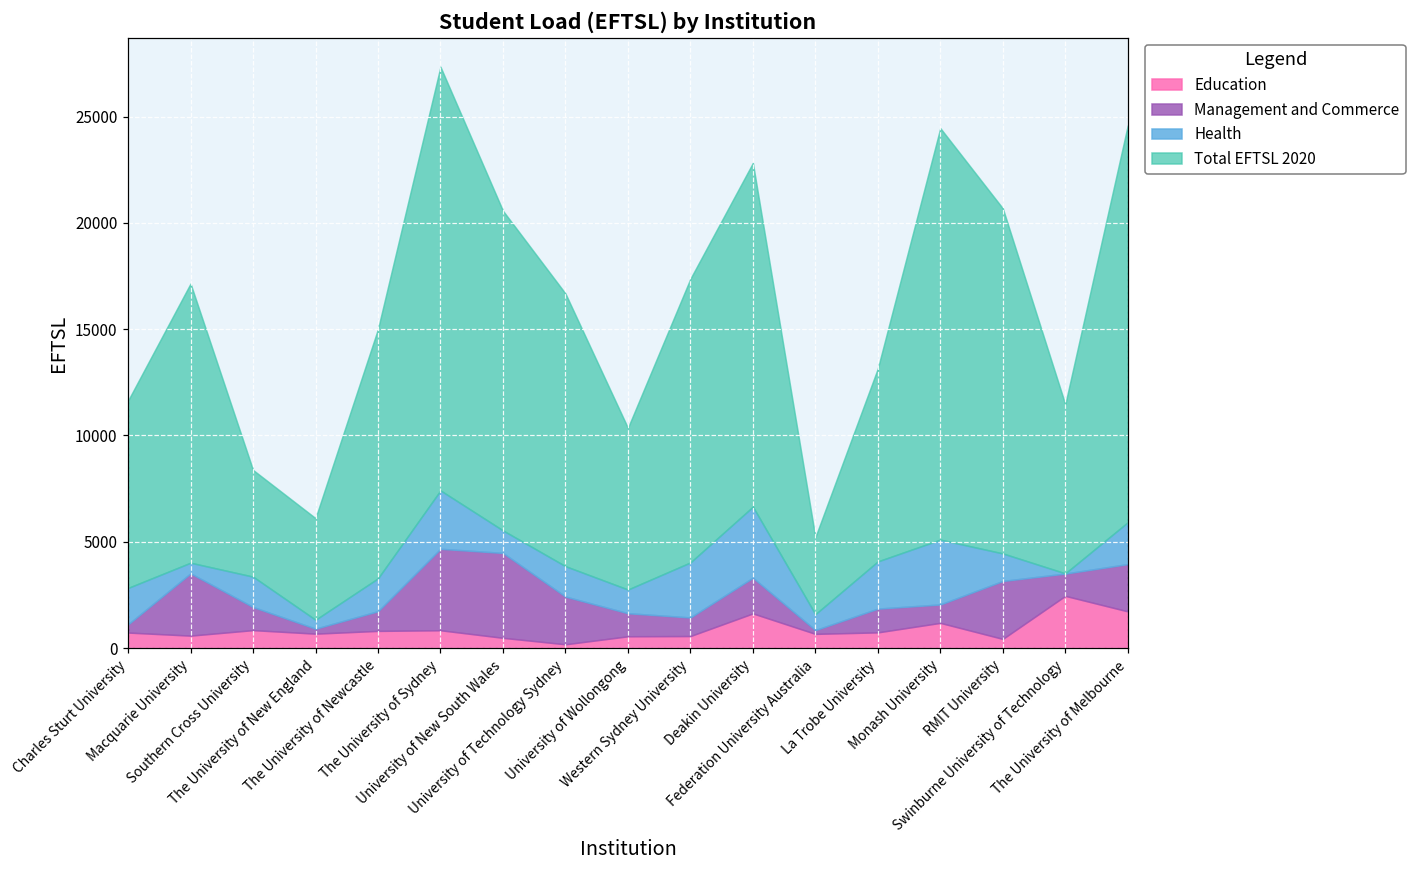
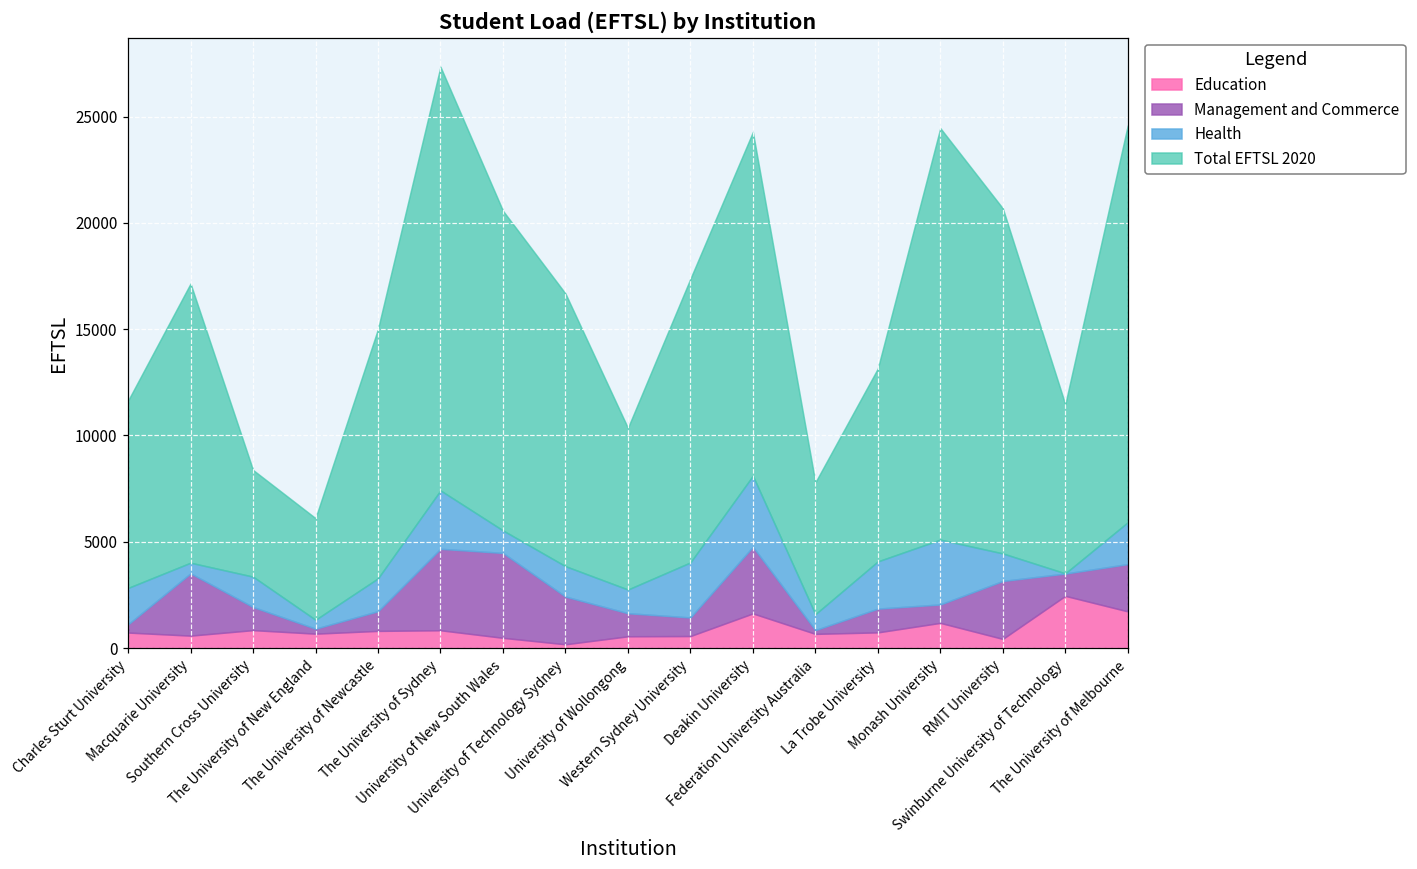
  {
    "Education": {
      "Charles Sturt University": 700,
      "Macquarie University": 600,
      "Southern Cross University": 800,
      "The University of New England": 700,
      "The University of Newcastle": 800,
      "The University of Sydney": 800,
      "University of New South Wales": 500,
      "University of Technology Sydney": 200,
      "University of Wollongong": 600,
      "Western Sydney University": 600,
      "Deakin University": 1600,
      "Federation University Australia": 700,
      "La Trobe University": 700,
      "Monash University": 1200,
      "RMIT University": 400,
      "Swinburne University of Technology": 2500,
      "The University of Melbourne": 1700
    },
    "Management and Commerce": {
      "Charles Sturt University": 400,
      "Macquarie University": 2900,
      "Southern Cross University": 1100,
      "The University of New England": 200,
      "The University of Newcastle": 900,
      "The University of Sydney": 3800,
      "University of New South Wales": 4000,
      "University of Technology Sydney": 2200,
      "University of Wollongong": 1100,
      "Western Sydney University": 900,
-     "Deakin University": 1700,
+     "Deakin University": 3100,
      "Federation University Australia": 200,
      "La Trobe University": 1100,
      "Monash University": 900,
      "RMIT University": 2700,
      "The University of Melbourne": 2200
    },
    "Health": {
      "Charles Sturt University": 1700,
      "Macquarie University": 500,
      "Southern Cross University": 1400,
      "The University of New England": 400,
      "The University of Newcastle": 1500,
      "The University of Sydney": 2700,
      "University of New South Wales": 1100,
      "University of Technology Sydney": 1400,
      "University of Wollongong": 1100,
      "Western Sydney University": 2600,
      "Deakin University": 3300,
      "Federation University Australia": 700,
      "La Trobe University": 2200,
      "Monash University": 3000,
      "RMIT University": 1300,
      "The University of Melbourne": 2000
    },
    "Total EFTSL 2020": {
      "Charles Sturt University": 8800,
      "Macquarie University": 13100,
      "Southern Cross University": 5000,
      "The University of New England": 4800,
      "The University of Newcastle": 11700,
      "The University of Sydney": 19900,
      "University of New South Wales": 15000,
      "University of Technology Sydney": 12800,
      "University of Wollongong": 7600,
      "Western Sydney University": 13300,
      "Deakin University": 16200,
-     "Federation University Australia": 3600,
+     "Federation University Australia": 6200,
      "La Trobe University": 9100,
      "Monash University": 19400,
      "RMIT University": 16200,
      "Swinburne University of Technology": 8000,
      "The University of Melbourne": 18700
    }
  }
